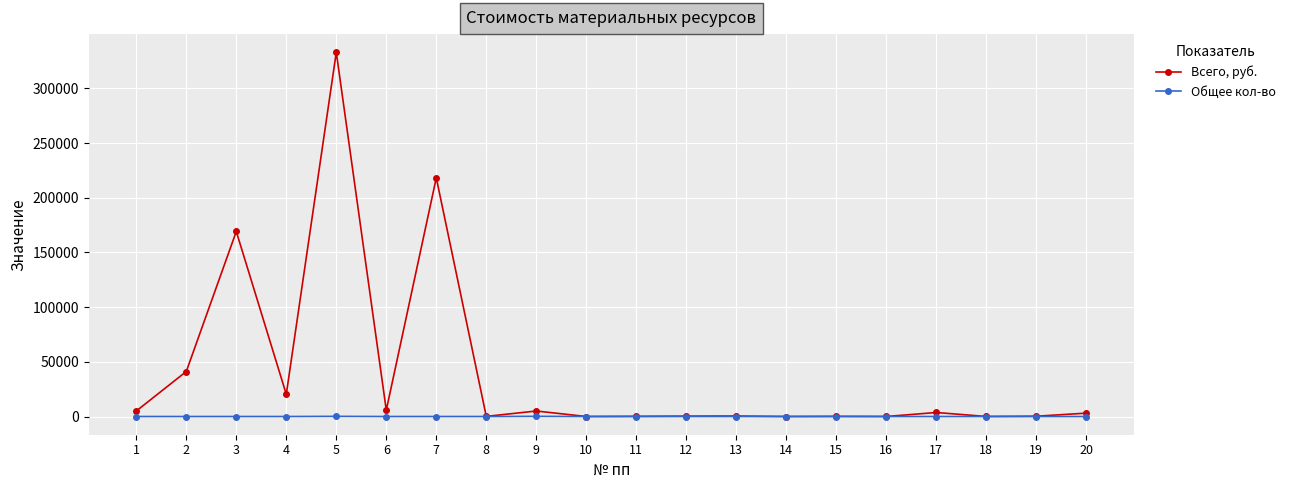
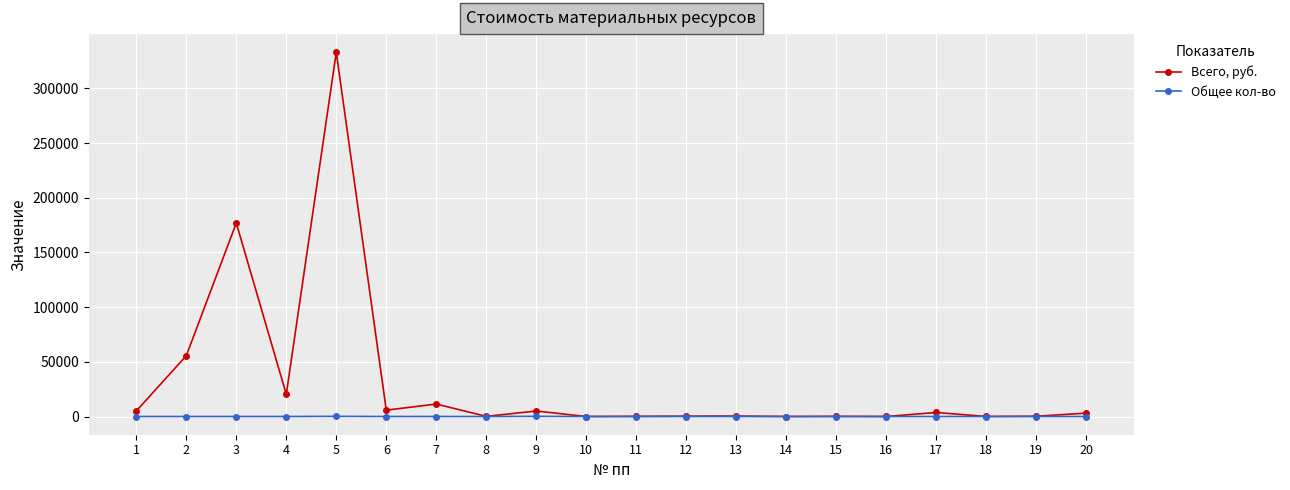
  {
    "Всего, руб.": {
      "1": 5000,
-     "2": 41000,
-     "3": 169000,
+     "2": 56000,
+     "3": 177000,
      "4": 20000,
      "5": 333000,
      "6": 6000,
-     "7": 218000,
+     "7": 11000,
      "9": 5000,
      "17": 4000,
      "20": 3000
    },
    "Общее кол-во": {
      "1": 0,
      "2": 0,
      "3": 0,
      "4": 0,
      "5": 0,
      "6": 0,
      "7": 0,
      "9": 0,
      "17": 0,
      "20": 0
    }
  }
